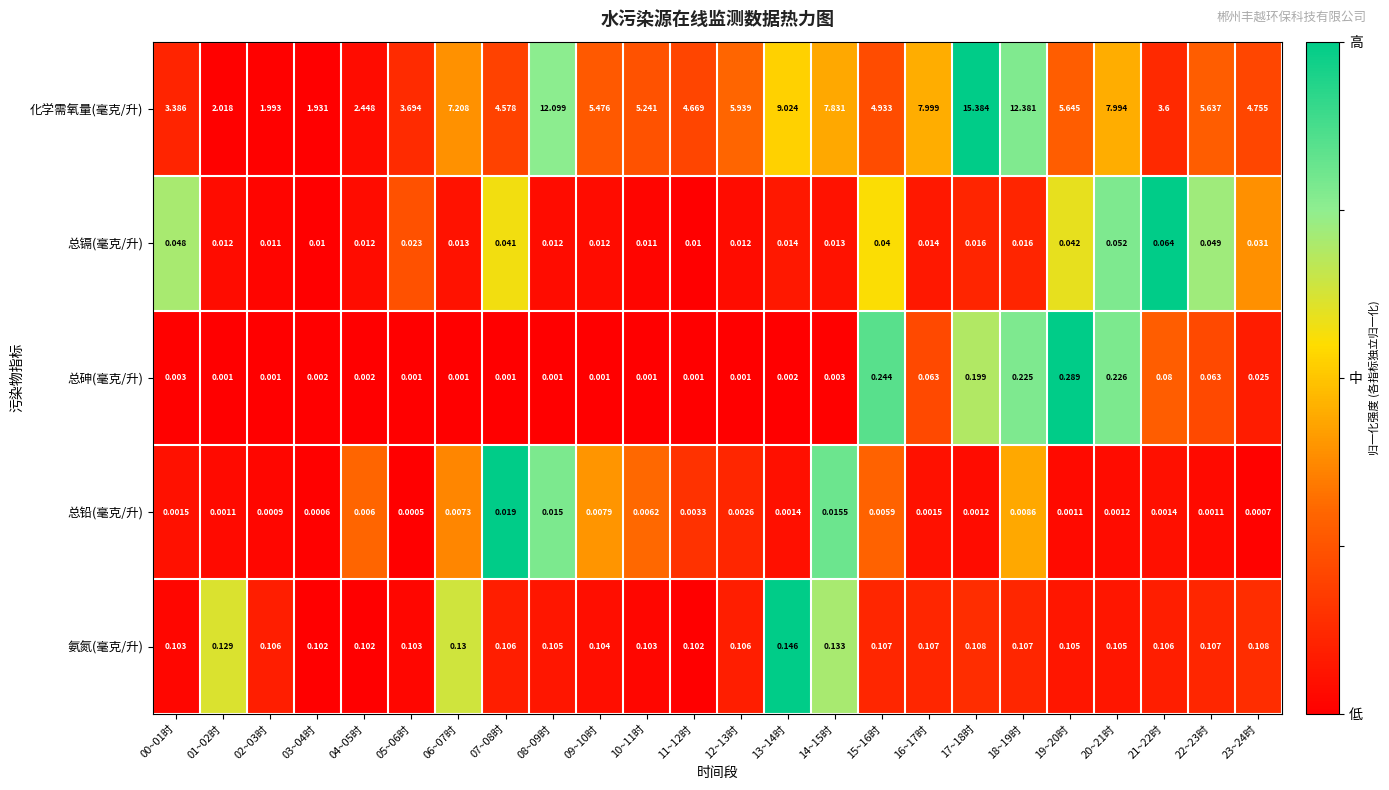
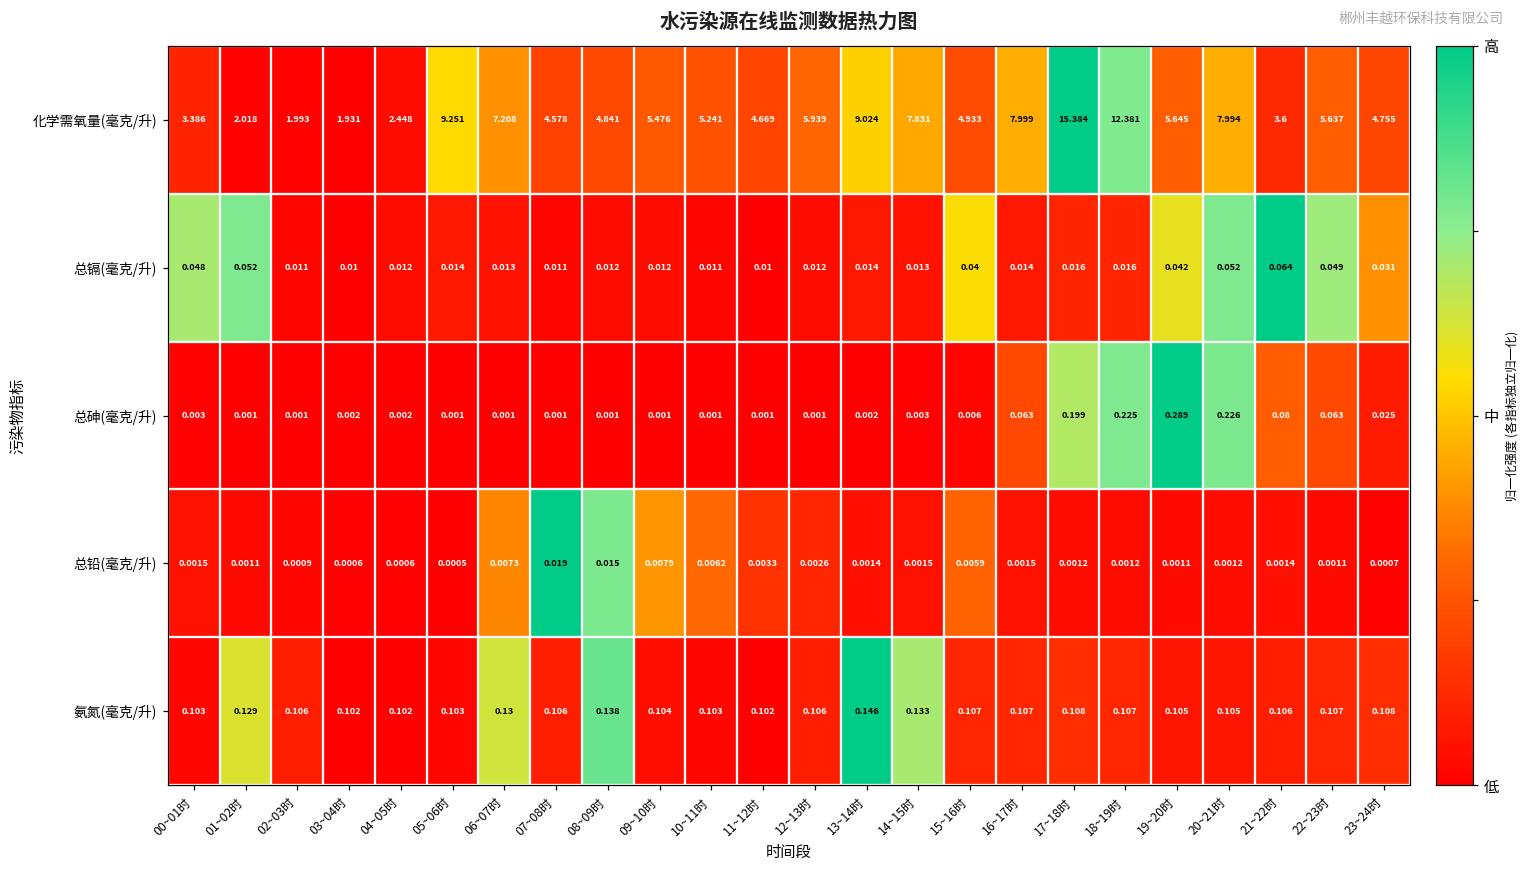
  {
    "化学需氧量(毫克/升)": {
      "00~01时": 3.386,
      "01~02时": 2.018,
      "02~03时": 1.993,
      "03~04时": 1.931,
      "04~05时": 2.448,
-     "05~06时": 3.694,
+     "05~06时": 9.251,
      "06~07时": 7.208,
      "07~08时": 4.578,
-     "08~09时": 12.099,
+     "08~09时": 4.841,
      "09~10时": 5.476,
      "10~11时": 5.241,
      "11~12时": 4.669,
      "12~13时": 5.939,
      "13~14时": 9.024,
      "14~15时": 7.831,
      "15~16时": 4.933,
      "16~17时": 7.999,
      "17~18时": 15.384,
      "18~19时": 12.381,
      "19~20时": 5.645,
      "20~21时": 7.994,
      "21~22时": 3.6,
      "22~23时": 5.637,
      "23~24时": 4.755
    },
    "总镉(毫克/升)": {
      "00~01时": 0.048,
-     "01~02时": 0.012,
+     "01~02时": 0.052,
      "02~03时": 0.011,
      "03~04时": 0.01,
      "04~05时": 0.012,
-     "05~06时": 0.023,
+     "05~06时": 0.014,
      "06~07时": 0.013,
-     "07~08时": 0.041,
+     "07~08时": 0.011,
      "08~09时": 0.012,
      "09~10时": 0.012,
      "10~11时": 0.011,
      "11~12时": 0.01,
      "12~13时": 0.012,
      "13~14时": 0.014,
      "14~15时": 0.013,
      "15~16时": 0.04,
      "16~17时": 0.014,
      "17~18时": 0.016,
      "18~19时": 0.016,
      "19~20时": 0.042,
      "20~21时": 0.052,
      "21~22时": 0.064,
      "22~23时": 0.049,
      "23~24时": 0.031
    },
    "总砷(毫克/升)": {
      "00~01时": 0.003,
      "01~02时": 0.001,
      "02~03时": 0.001,
      "03~04时": 0.002,
      "04~05时": 0.002,
      "05~06时": 0.001,
      "06~07时": 0.001,
      "07~08时": 0.001,
      "08~09时": 0.001,
      "09~10时": 0.001,
      "10~11时": 0.001,
      "11~12时": 0.001,
      "12~13时": 0.001,
      "13~14时": 0.002,
      "14~15时": 0.003,
-     "15~16时": 0.244,
+     "15~16时": 0.006,
      "16~17时": 0.063,
      "17~18时": 0.199,
      "18~19时": 0.225,
      "19~20时": 0.289,
      "20~21时": 0.226,
      "21~22时": 0.08,
      "22~23时": 0.063,
      "23~24时": 0.025
    },
    "总铅(毫克/升)": {
      "00~01时": 0.0015,
      "01~02时": 0.0011,
      "02~03时": 0.0009,
      "03~04时": 0.0006,
-     "04~05时": 0.006,
+     "04~05时": 0.0006,
      "05~06时": 0.0005,
      "06~07时": 0.0073,
      "07~08时": 0.019,
      "08~09时": 0.015,
      "09~10时": 0.0079,
      "10~11时": 0.0062,
      "11~12时": 0.0033,
      "12~13时": 0.0026,
      "13~14时": 0.0014,
-     "14~15时": 0.0155,
+     "14~15时": 0.0015,
      "15~16时": 0.0059,
      "16~17时": 0.0015,
      "17~18时": 0.0012,
-     "18~19时": 0.0086,
+     "18~19时": 0.0012,
      "19~20时": 0.0011,
      "20~21时": 0.0012,
      "21~22时": 0.0014,
      "22~23时": 0.0011,
      "23~24时": 0.0007
    },
    "氨氮(毫克/升)": {
      "00~01时": 0.103,
      "01~02时": 0.129,
      "02~03时": 0.106,
      "03~04时": 0.102,
      "04~05时": 0.102,
      "05~06时": 0.103,
      "06~07时": 0.13,
      "07~08时": 0.106,
-     "08~09时": 0.105,
+     "08~09时": 0.138,
      "09~10时": 0.104,
      "10~11时": 0.103,
      "11~12时": 0.102,
      "12~13时": 0.106,
      "13~14时": 0.146,
      "14~15时": 0.133,
      "15~16时": 0.107,
      "16~17时": 0.107,
      "17~18时": 0.108,
      "18~19时": 0.107,
      "19~20时": 0.105,
      "20~21时": 0.105,
      "21~22时": 0.106,
      "22~23时": 0.107,
      "23~24时": 0.108
    }
  }
